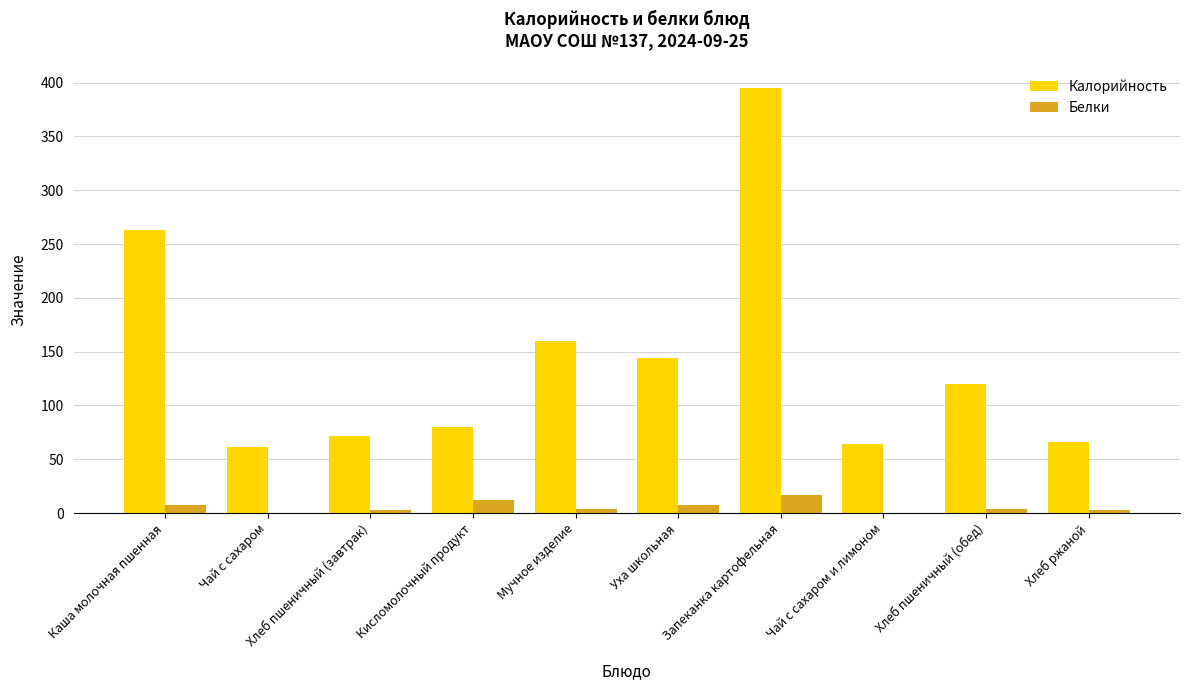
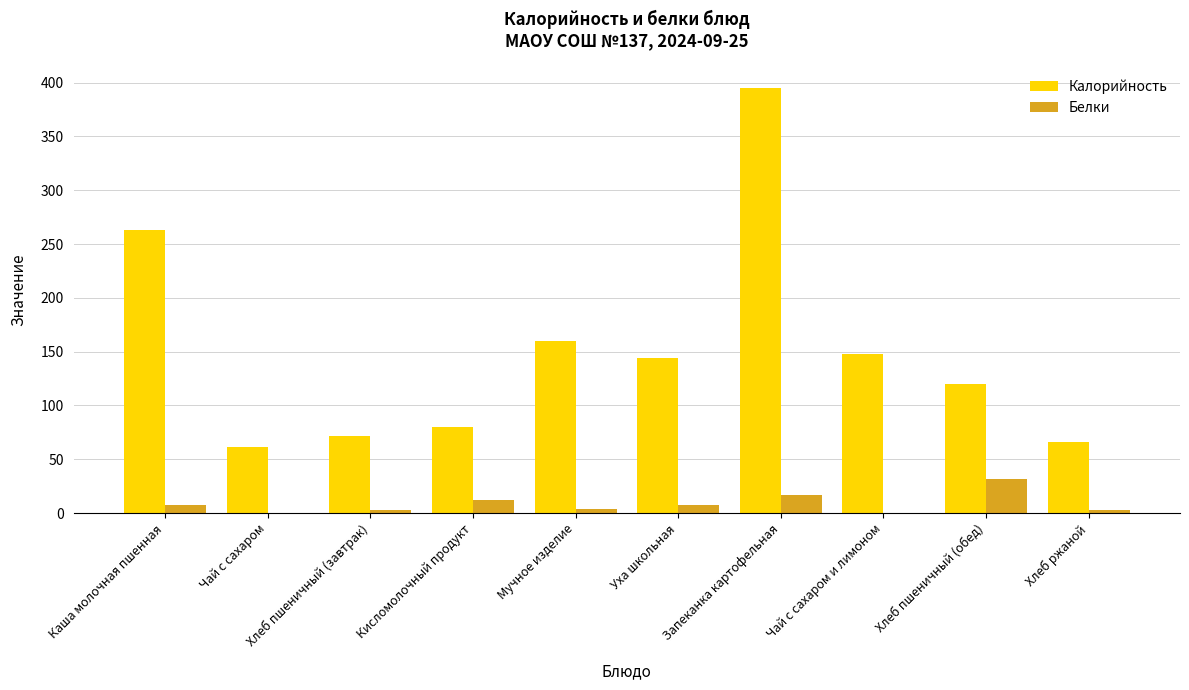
  {
    "Калорийность": {
      "Каша молочная пшенная": 263,
      "Чай с сахаром": 61,
      "Хлеб пшеничный (завтрак)": 72,
      "Кисломолочный продукт": 80,
      "Мучное изделие": 160,
      "Уха школьная": 144,
      "Запеканка картофельная": 395,
-     "Чай с сахаром и лимоном": 64,
+     "Чай с сахаром и лимоном": 148,
      "Хлеб пшеничный (обед)": 120,
      "Хлеб ржаной": 66
    },
    "Белки": {
      "Каша молочная пшенная": 8,
      "Хлеб пшеничный (завтрак)": 2,
      "Кисломолочный продукт": 13,
      "Мучное изделие": 4,
      "Уха школьная": 7,
      "Запеканка картофельная": 17,
-     "Хлеб пшеничный (обед)": 4,
+     "Хлеб пшеничный (обед)": 32,
      "Хлеб ржаной": 2
    }
  }
